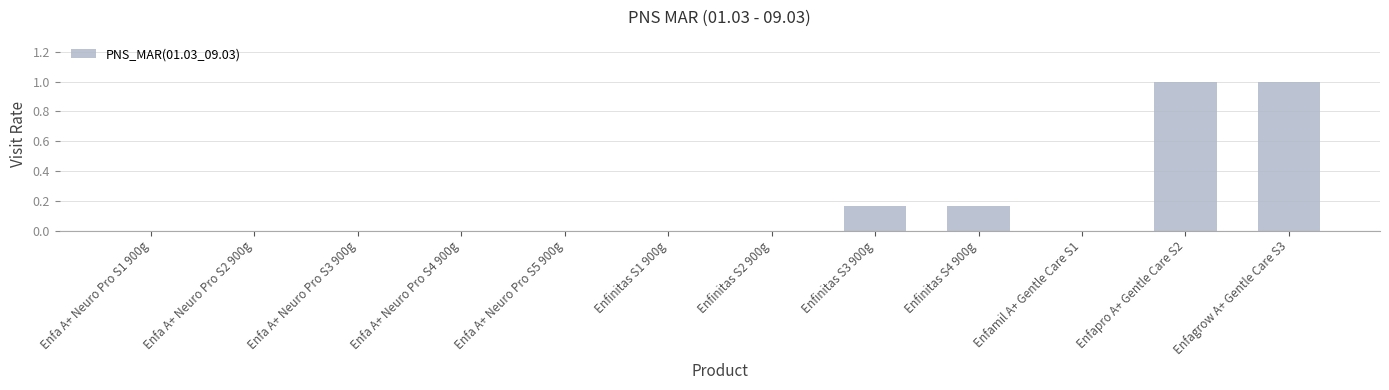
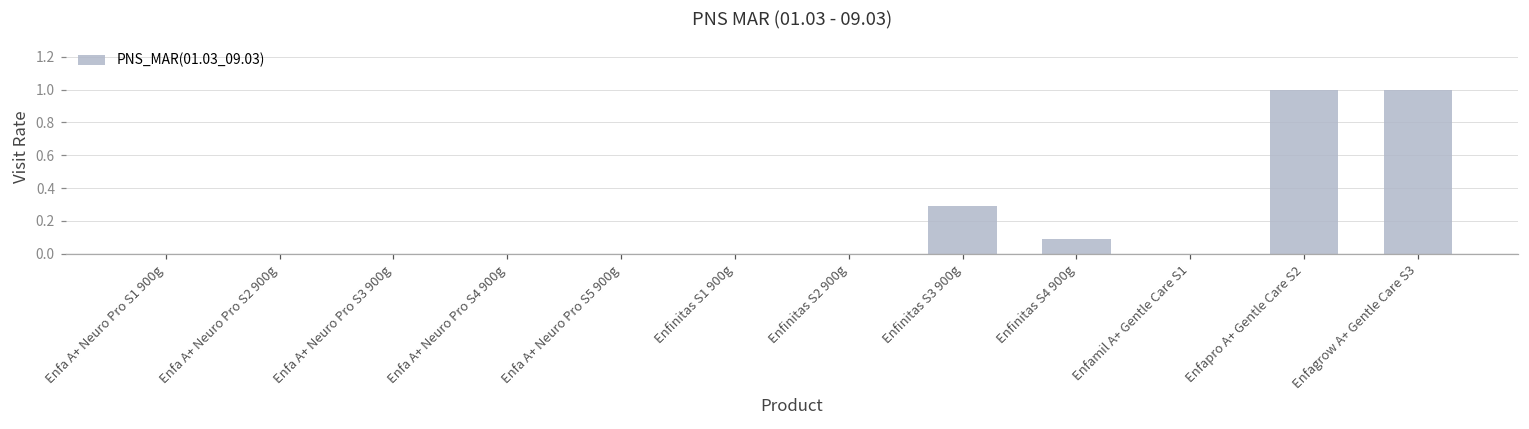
  {
    "Enfa A+ Neuro Pro S1 900g": 0.00,
    "Enfa A+ Neuro Pro S2 900g": 0.00,
    "Enfa A+ Neuro Pro S3 900g": 0.00,
    "Enfa A+ Neuro Pro S4 900g": 0.00,
    "Enfa A+ Neuro Pro S5 900g": 0.00,
    "Enfinitas S1 900g": 0.00,
    "Enfinitas S2 900g": 0.00,
-   "Enfinitas S3 900g": 0.17,
-   "Enfinitas S4 900g": 0.17,
+   "Enfinitas S3 900g": 0.29,
+   "Enfinitas S4 900g": 0.09,
    "Enfamil A+ Gentle Care S1": 0.00,
    "Enfapro A+ Gentle Care S2": 1.00,
    "Enfagrow A+ Gentle Care S3": 1.00
  }
